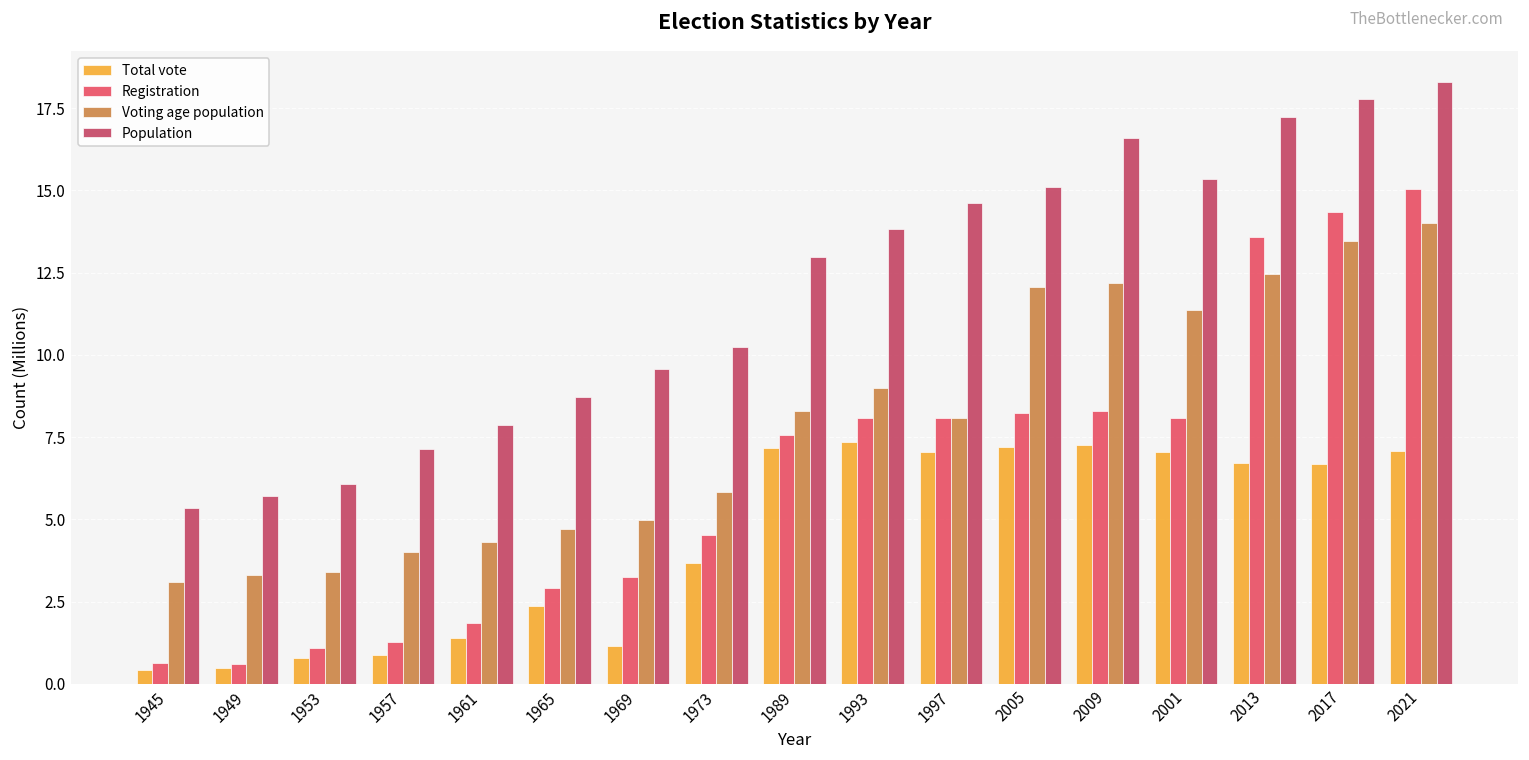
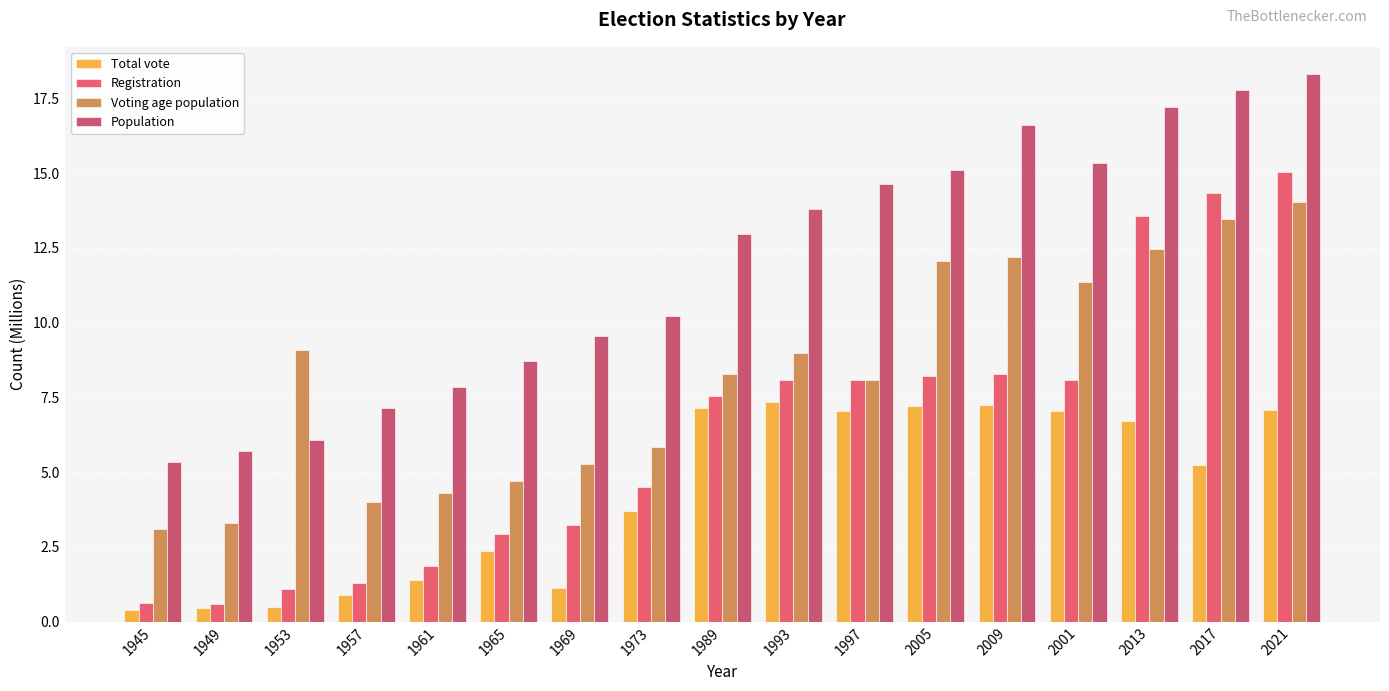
  {
    "Total vote": {
      "1945": 0.4,
      "1949": 0.5,
-     "1953": 0.8,
+     "1953": 0.5,
      "1957": 0.9,
      "1961": 1.4,
      "1965": 2.4,
      "1969": 1.1,
      "1973": 3.7,
      "1989": 7.2,
      "1993": 7.4,
      "1997": 7.0,
      "2005": 7.2,
      "2009": 7.3,
      "2001": 7.0,
      "2013": 6.7,
-     "2017": 6.7,
+     "2017": 5.2,
      "2021": 7.1
    },
    "Voting age population": {
      "1945": 3.1,
      "1949": 3.3,
-     "1953": 3.4,
+     "1953": 9.1,
      "1957": 4.0,
      "1961": 4.3,
      "1965": 4.7,
-     "1969": 5.0,
+     "1969": 5.3,
      "1973": 5.8,
      "1989": 8.3,
      "1993": 9.0,
      "1997": 8.1,
      "2005": 12.1,
      "2009": 12.2,
      "2001": 11.4,
      "2013": 12.5,
      "2017": 13.5,
      "2021": 14.0
    }
  }
